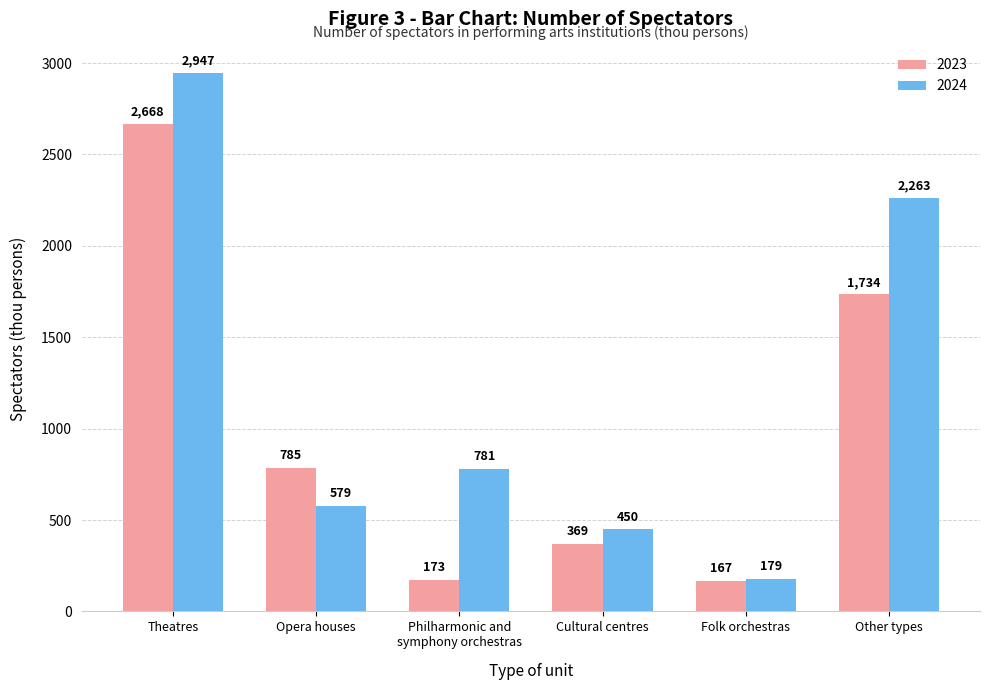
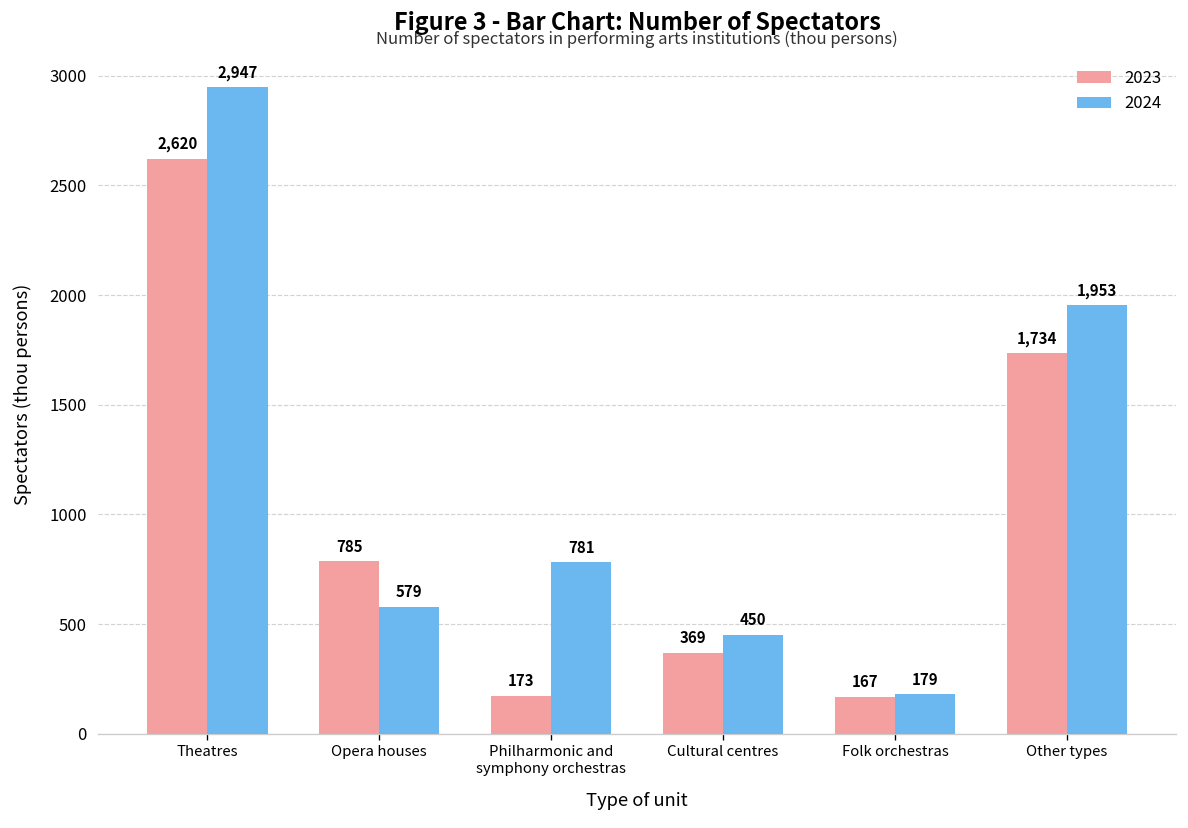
  {
    "2023": {
-     "Theatres": "2,668",
+     "Theatres": "2,620",
      "Opera houses": "785",
      "Philharmonic and symphony orchestras": "173",
      "Cultural centres": "369",
      "Folk orchestras": "167",
      "Other types": "1,734"
    },
    "2024": {
      "Theatres": "2,947",
      "Opera houses": "579",
      "Philharmonic and symphony orchestras": "781",
      "Cultural centres": "450",
      "Folk orchestras": "179",
-     "Other types": "2,263"
+     "Other types": "1,953"
    }
  }
